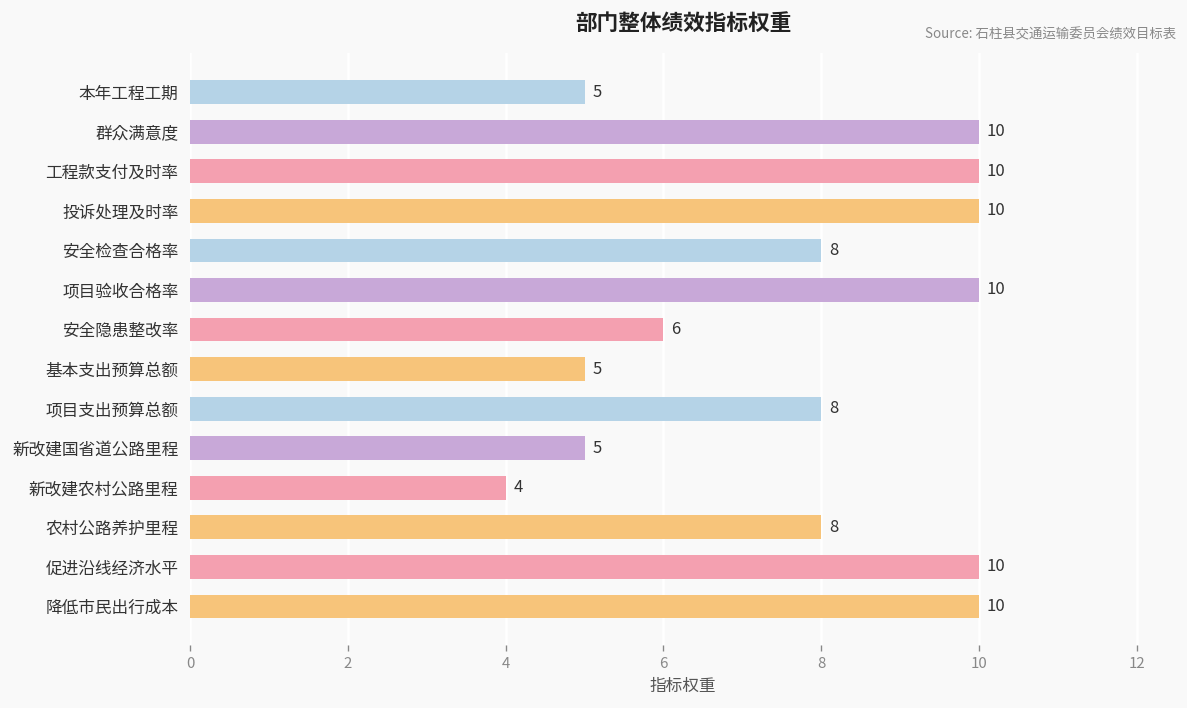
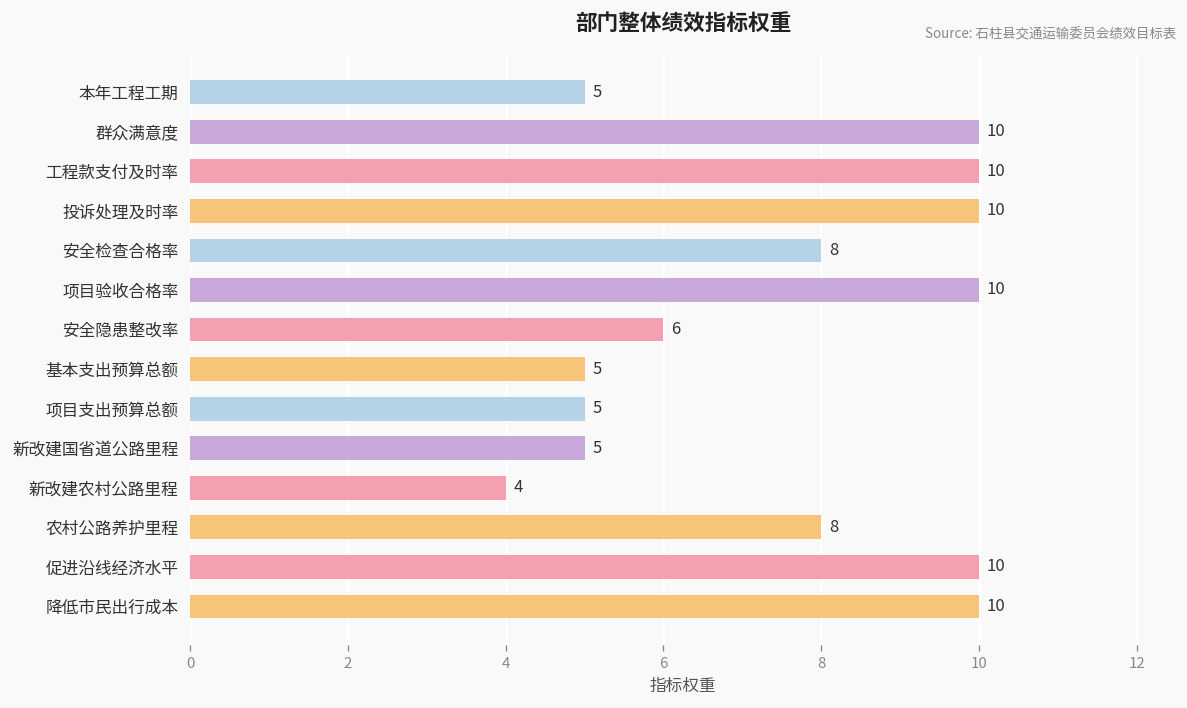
  {
    "本年工程工期": 5,
    "群众满意度": 10,
    "工程款支付及时率": 10,
    "投诉处理及时率": 10,
    "安全检查合格率": 8,
    "项目验收合格率": 10,
    "安全隐患整改率": 6,
    "基本支出预算总额": 5,
-   "项目支出预算总额": 8,
+   "项目支出预算总额": 5,
    "新改建国省道公路里程": 5,
    "新改建农村公路里程": 4,
    "农村公路养护里程": 8,
    "促进沿线经济水平": 10,
    "降低市民出行成本": 10
  }
